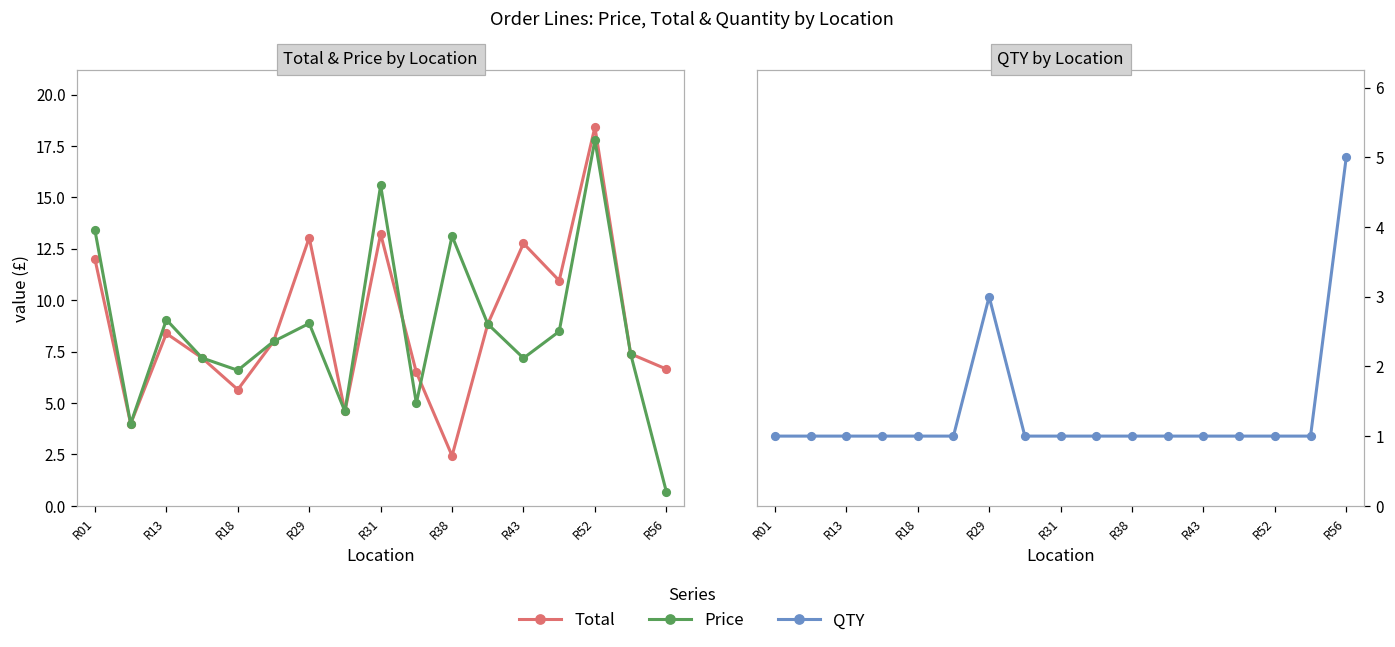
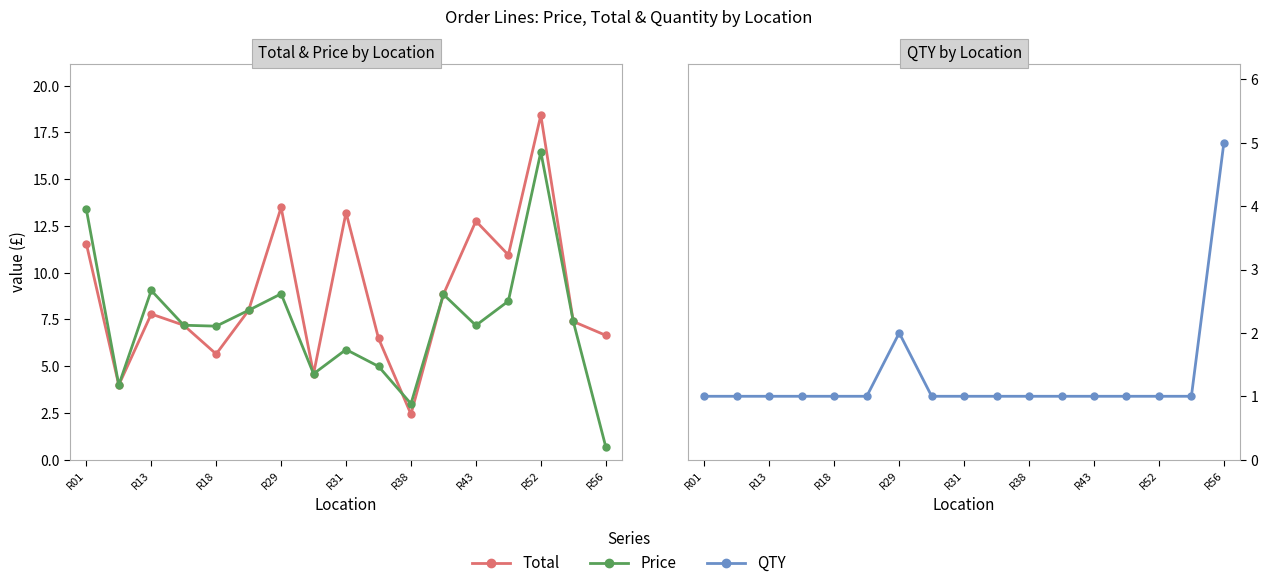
  {
    "Total & Price by Location": {
      "Total": {
-       "R01": 12.0,
-       "R13": 8.4,
+       "R01": 11.6,
+       "R13": 7.8,
        "R18": 5.7,
-       "R29": 13.0,
+       "R29": 13.5,
        "R31": 13.2,
        "R38": 2.4,
        "R43": 12.8,
        "R52": 18.4,
        "R56": 6.7
      },
      "Price": {
        "R01": 13.4,
        "R13": 9.1,
-       "R18": 6.6,
+       "R18": 7.1,
        "R29": 8.9,
-       "R31": 15.6,
-       "R38": 13.1,
+       "R31": 5.9,
+       "R38": 3.0,
        "R43": 7.2,
-       "R52": 17.8,
+       "R52": 16.5,
        "R56": 0.7
      }
    },
    "QTY by Location": {
      "R01": 1,
      "R13": 1,
      "R18": 1,
-     "R29": 3,
+     "R29": 2,
      "R31": 1,
      "R38": 1,
      "R43": 1,
      "R52": 1,
      "R56": 5
    }
  }
